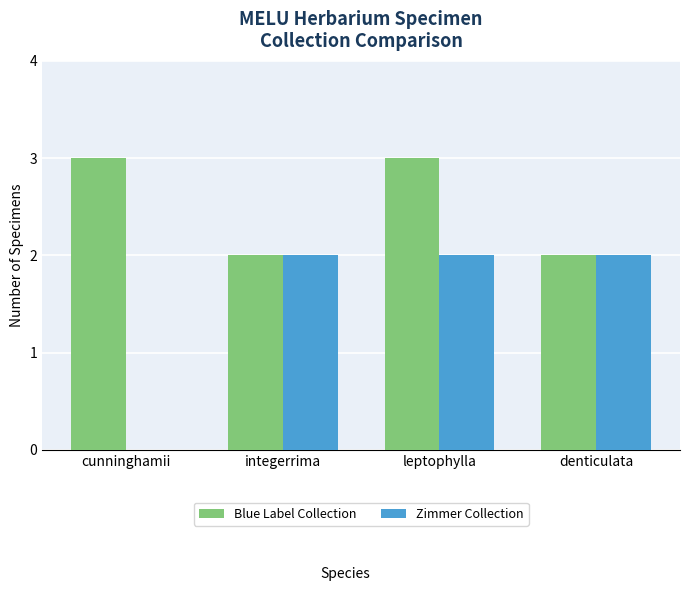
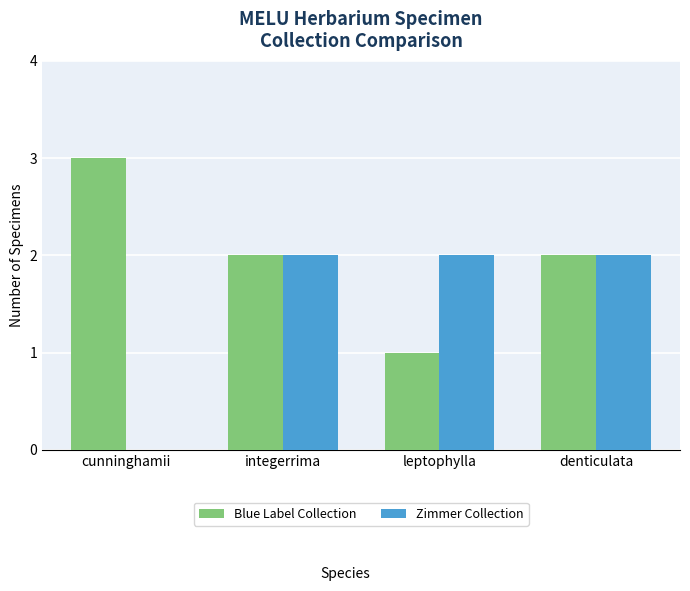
  {
    "Blue Label Collection": {
      "cunninghamii": 3,
      "integerrima": 2,
-     "leptophylla": 3,
+     "leptophylla": 1,
      "denticulata": 2
    },
    "Zimmer Collection": {
      "cunninghamii": 0,
      "integerrima": 2,
      "leptophylla": 2,
      "denticulata": 2
    }
  }
